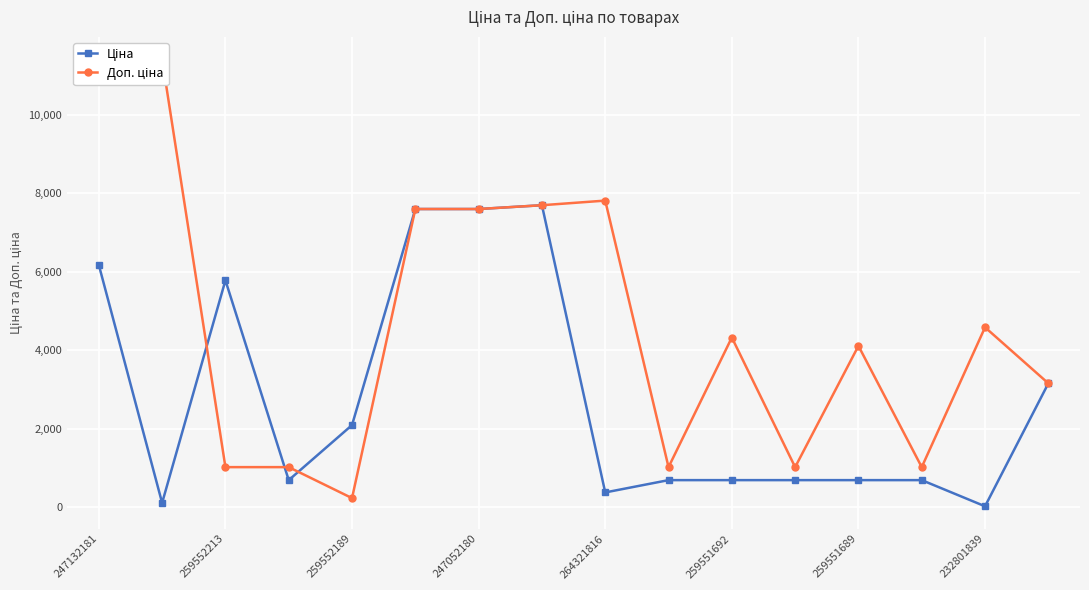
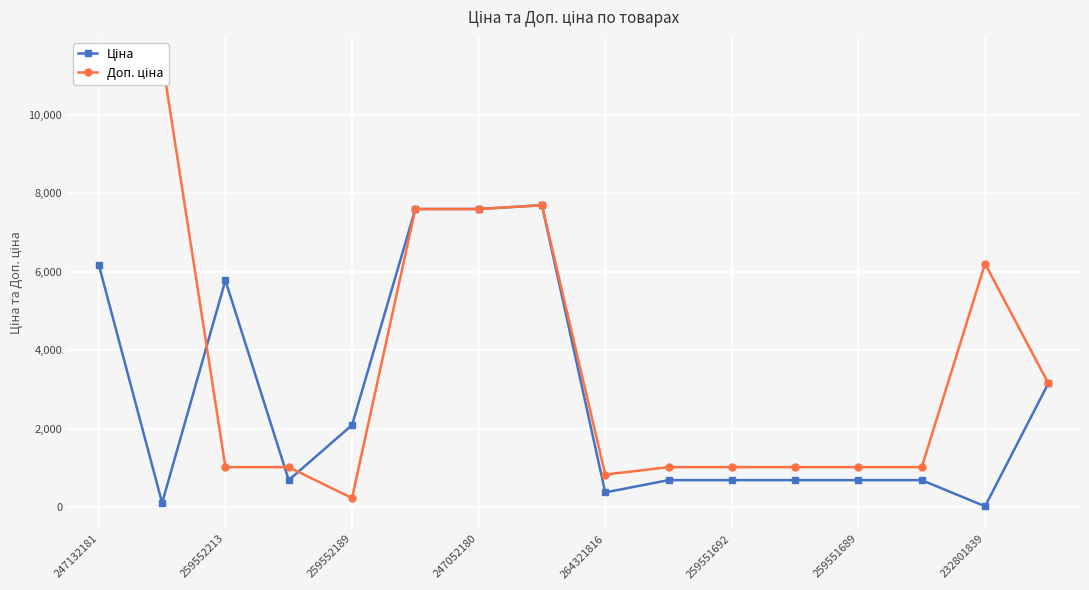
  {
    "Ціна": {
      "247132181": "6,200",
      "259552213": "5,800",
      "259552189": "2,100",
      "264321816": "400",
      "259551692": "700",
      "259551689": "700",
      "232801839": "0"
    },
    "Доп. ціна": {
      "259552213": "1,000",
      "259552189": "200",
-     "264321816": "7,800",
-     "259551692": "4,300",
-     "259551689": "4,100",
-     "232801839": "4,600"
+     "264321816": "800",
+     "259551692": "1,000",
+     "259551689": "1,000",
+     "232801839": "6,200"
    }
  }
